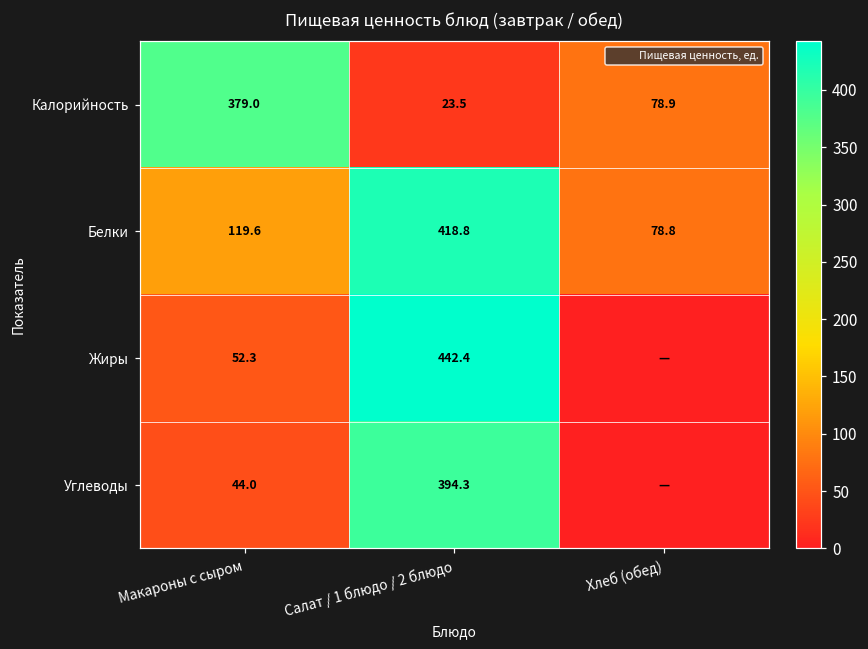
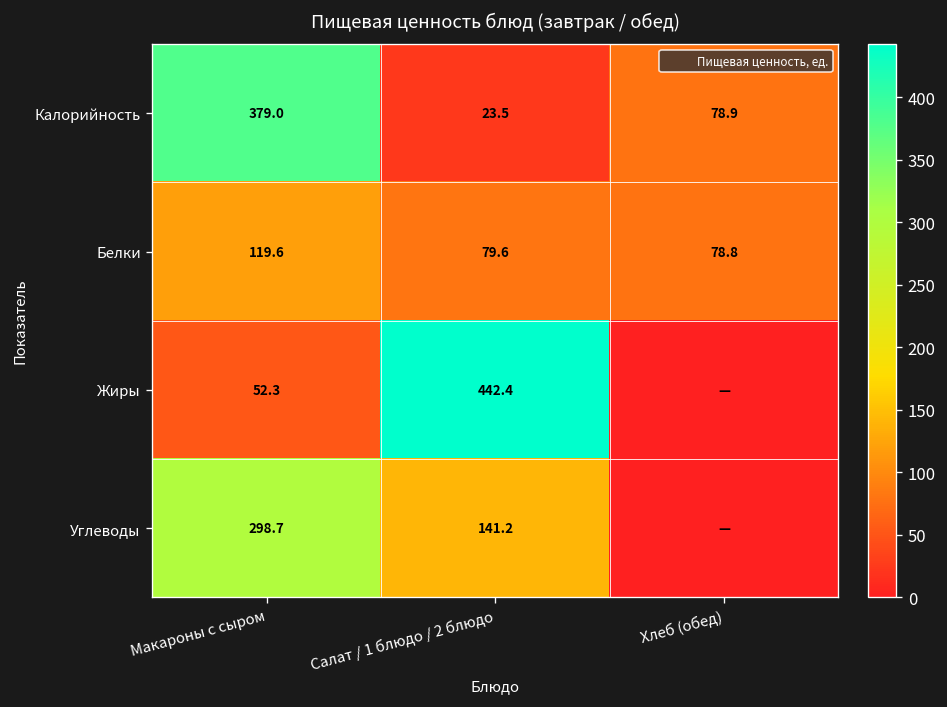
  {
    "Калорийность": {
      "Макароны с сыром": 379.0,
      "Салат / 1 блюдо / 2 блюдо": 23.5,
      "Хлеб (обед)": 78.9
    },
    "Белки": {
      "Макароны с сыром": 119.6,
-     "Салат / 1 блюдо / 2 блюдо": 418.8,
+     "Салат / 1 блюдо / 2 блюдо": 79.6,
      "Хлеб (обед)": 78.8
    },
    "Жиры": {
      "Макароны с сыром": 52.3,
      "Салат / 1 блюдо / 2 блюдо": 442.4
    },
    "Углеводы": {
-     "Макароны с сыром": 44.0,
-     "Салат / 1 блюдо / 2 блюдо": 394.3
+     "Макароны с сыром": 298.7,
+     "Салат / 1 блюдо / 2 блюдо": 141.2
    }
  }
